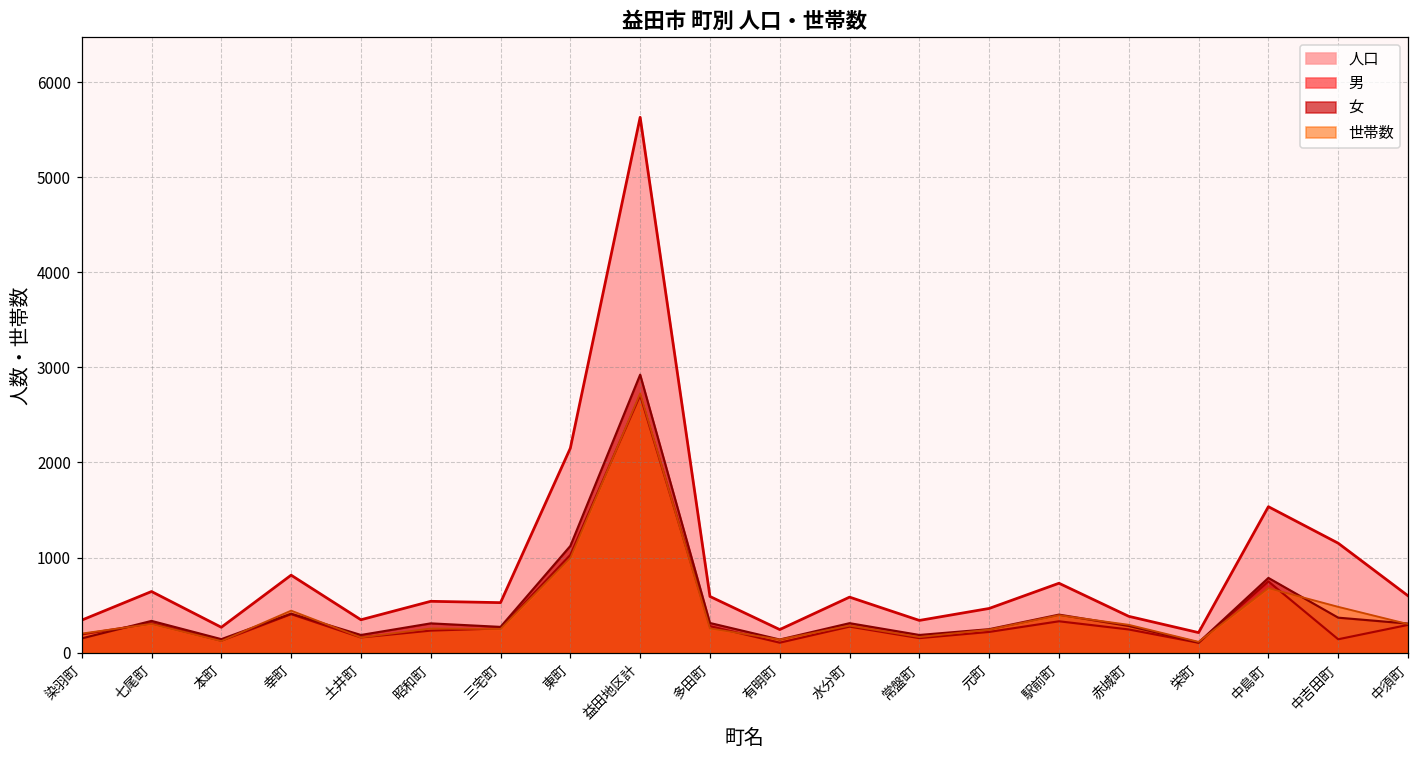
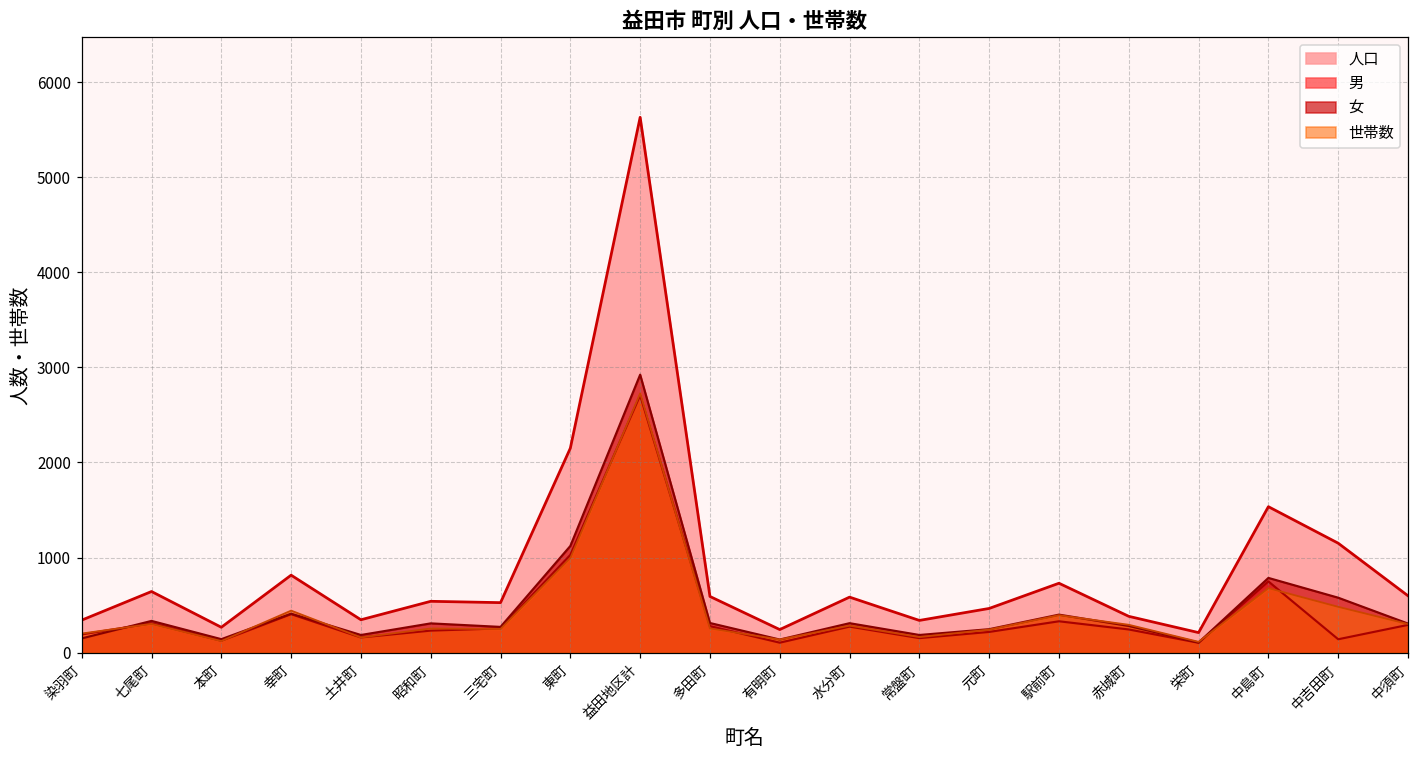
  {
    "人口": {
      "染羽町": 300,
      "七尾町": 600,
      "本町": 300,
      "幸町": 800,
      "土井町": 300,
      "昭和町": 500,
      "三宅町": 500,
      "東町": 2200,
      "益田地区計": 5600,
      "多田町": 600,
      "有明町": 200,
      "水分町": 600,
      "常盤町": 300,
      "元町": 500,
      "駅前町": 700,
      "赤城町": 400,
      "栄町": 200,
      "中島町": 1500,
      "中吉田町": 1200,
      "中須町": 600
    },
    "男": {
      "東町": 1000,
      "有明町": 100,
      "駅前町": 300,
      "赤城町": 200,
      "中島町": 700,
      "中吉田町": 100
    },
    "女": {
      "染羽町": 200,
      "昭和町": 300,
      "東町": 1100,
      "益田地区計": 2900,
      "多田町": 300,
      "中島町": 800,
-     "中吉田町": 400
+     "中吉田町": 600
    },
    "世帯数": {
      "幸町": 400,
      "東町": 1000,
      "中島町": 700,
      "中吉田町": 500
    }
  }
